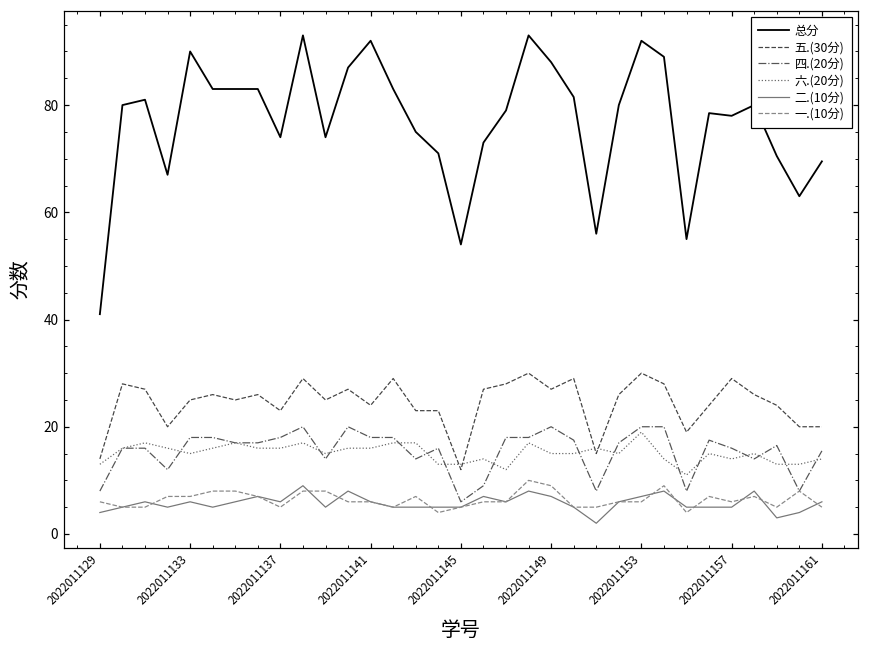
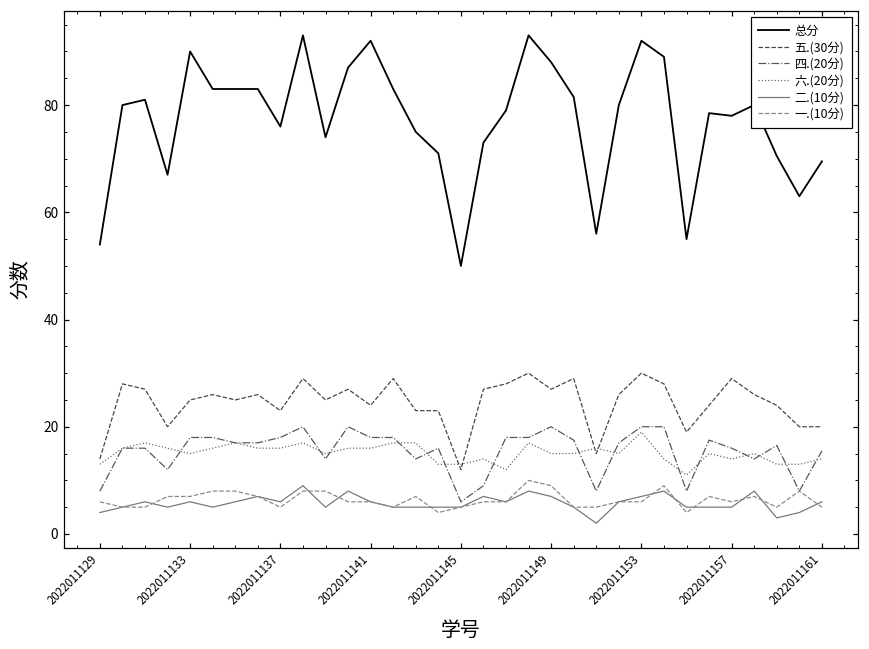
  {
    "总分": {
-     "2022011129": 41,
+     "2022011129": 54,
      "2022011133": 90,
-     "2022011137": 74,
+     "2022011137": 76,
      "2022011141": 92,
-     "2022011145": 54,
+     "2022011145": 50,
      "2022011149": 88,
      "2022011153": 92,
      "2022011157": 78,
      "2022011161": 70
    }
  }
